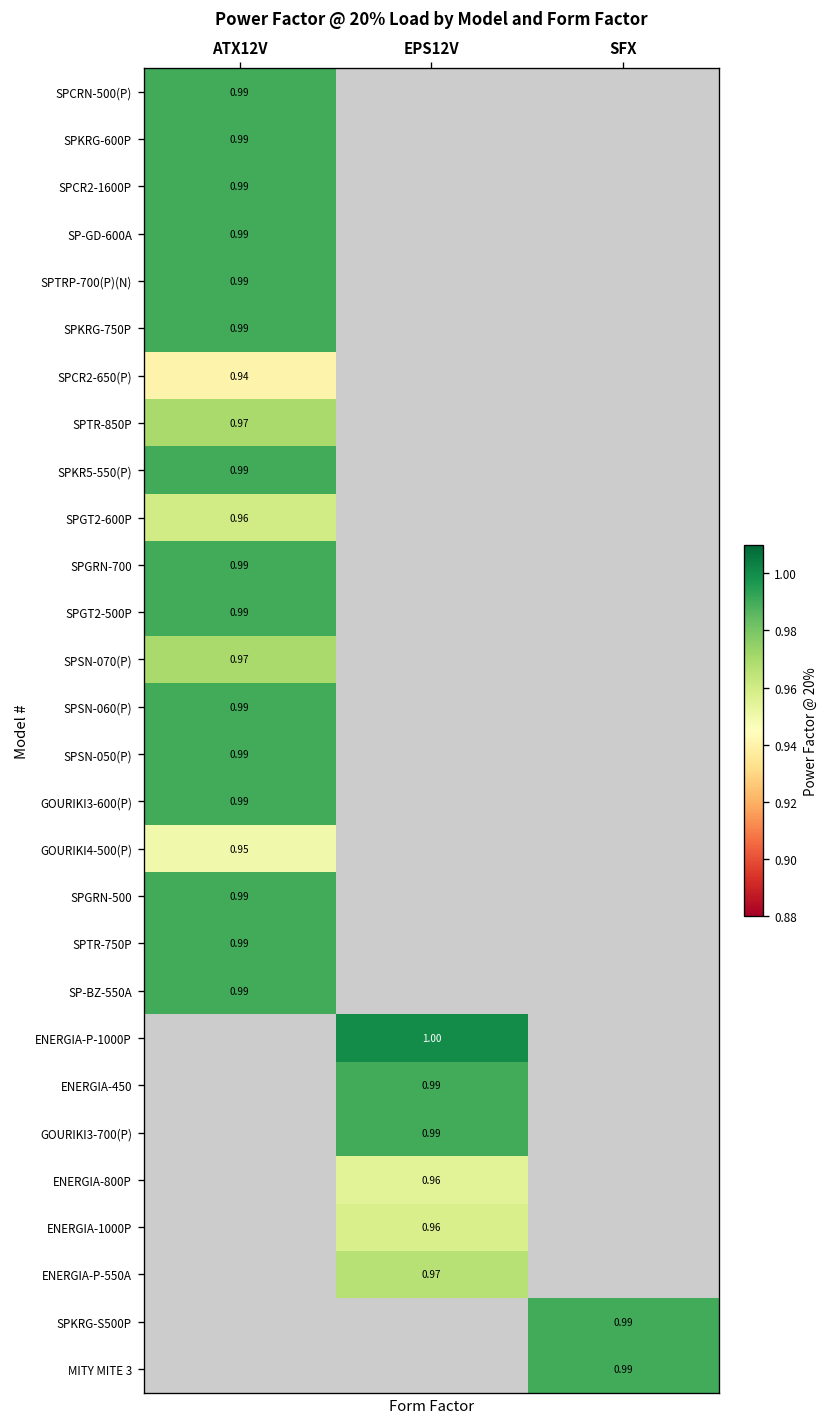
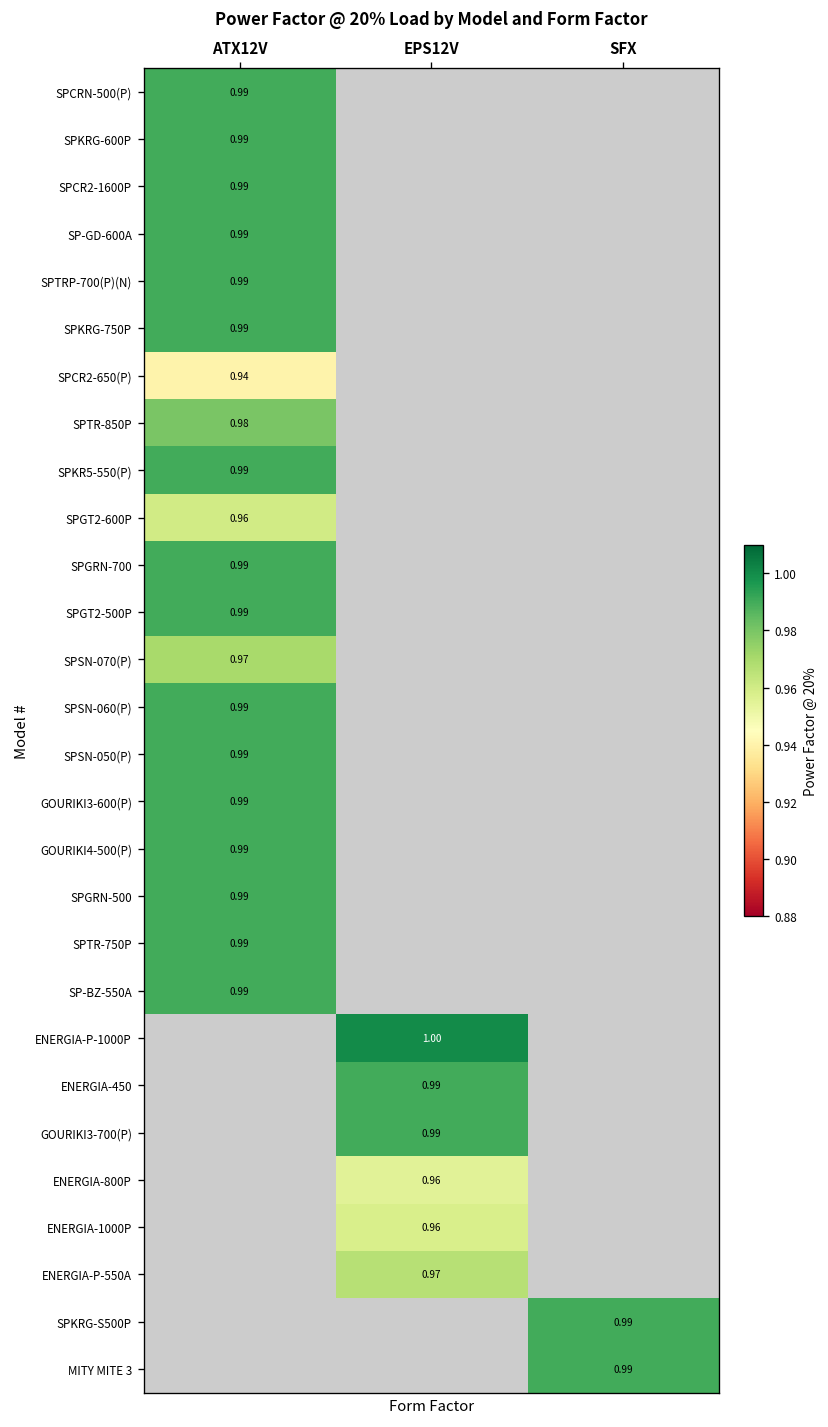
  {
    "SPCRN-500(P)": {
      "ATX12V": 0.99
    },
    "SPKRG-600P": {
      "ATX12V": 0.99
    },
    "SPCR2-1600P": {
      "ATX12V": 0.99
    },
    "SP-GD-600A": {
      "ATX12V": 0.99
    },
    "SPTRP-700(P)(N)": {
      "ATX12V": 0.99
    },
    "SPKRG-750P": {
      "ATX12V": 0.99
    },
    "SPCR2-650(P)": {
      "ATX12V": 0.94
    },
    "SPTR-850P": {
-     "ATX12V": 0.97
+     "ATX12V": 0.98
    },
    "SPKR5-550(P)": {
      "ATX12V": 0.99
    },
    "SPGT2-600P": {
      "ATX12V": 0.96
    },
    "SPGRN-700": {
      "ATX12V": 0.99
    },
    "SPGT2-500P": {
      "ATX12V": 0.99
    },
    "SPSN-070(P)": {
      "ATX12V": 0.97
    },
    "SPSN-060(P)": {
      "ATX12V": 0.99
    },
    "SPSN-050(P)": {
      "ATX12V": 0.99
    },
    "GOURIKI3-600(P)": {
      "ATX12V": 0.99
    },
    "GOURIKI4-500(P)": {
-     "ATX12V": 0.95
+     "ATX12V": 0.99
    },
    "SPGRN-500": {
      "ATX12V": 0.99
    },
    "SPTR-750P": {
      "ATX12V": 0.99
    },
    "SP-BZ-550A": {
      "ATX12V": 0.99
    },
    "ENERGIA-P-1000P": {
      "EPS12V": 1.00
    },
    "ENERGIA-450": {
      "EPS12V": 0.99
    },
    "GOURIKI3-700(P)": {
      "EPS12V": 0.99
    },
    "ENERGIA-800P": {
      "EPS12V": 0.96
    },
    "ENERGIA-1000P": {
      "EPS12V": 0.96
    },
    "ENERGIA-P-550A": {
      "EPS12V": 0.97
    },
    "SPKRG-S500P": {
      "SFX": 0.99
    },
    "MITY MITE 3": {
      "SFX": 0.99
    }
  }
